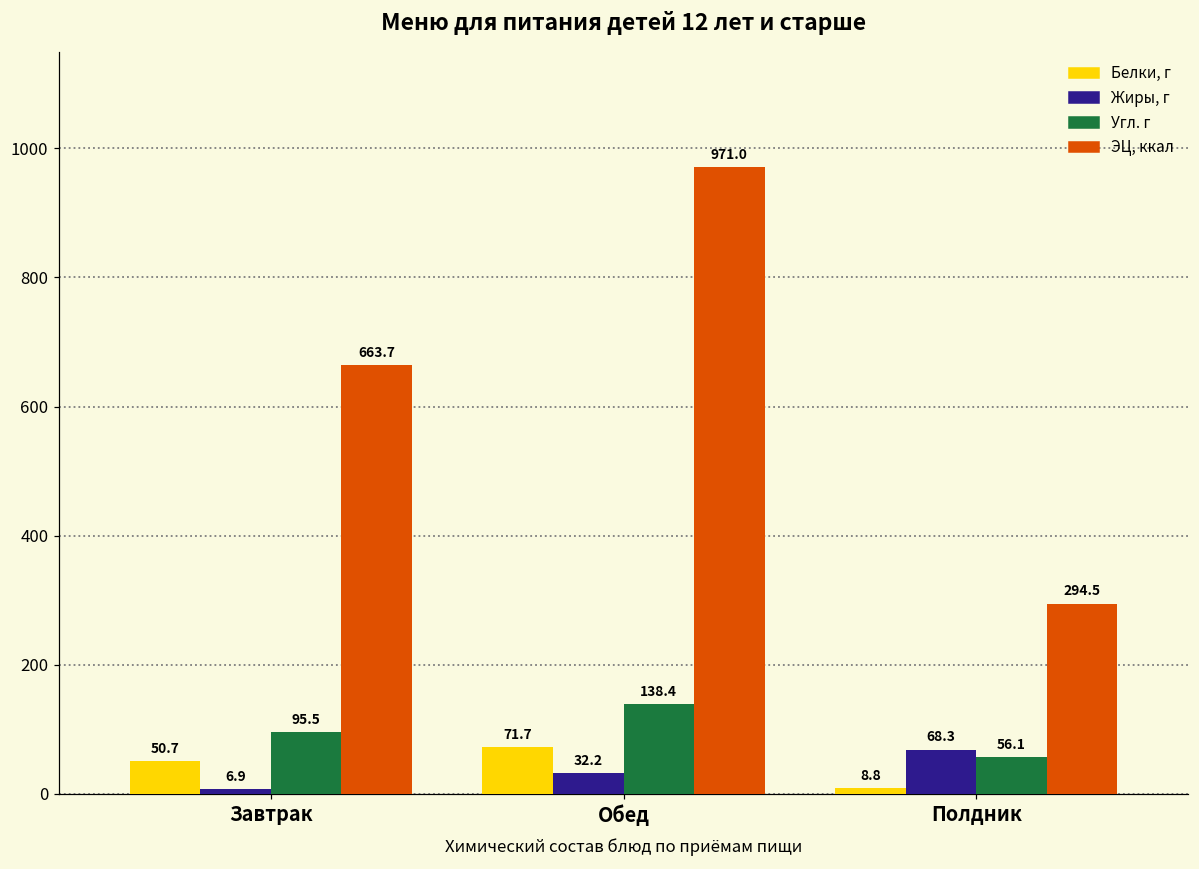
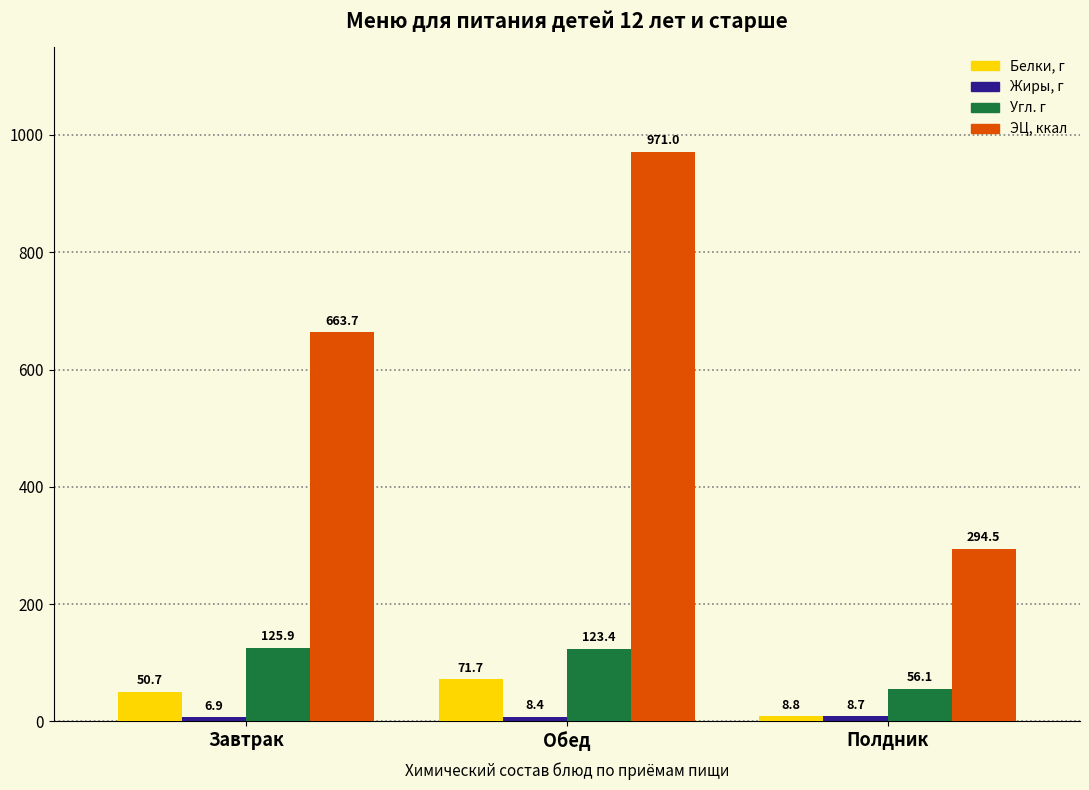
  {
    "Белки, г": {
      "Завтрак": 50.7,
      "Обед": 71.7,
      "Полдник": 8.8
    },
    "Жиры, г": {
      "Завтрак": 6.9,
-     "Обед": 32.2,
-     "Полдник": 68.3
+     "Обед": 8.4,
+     "Полдник": 8.7
    },
    "Угл. г": {
-     "Завтрак": 95.5,
-     "Обед": 138.4,
+     "Завтрак": 125.9,
+     "Обед": 123.4,
      "Полдник": 56.1
    },
    "ЭЦ, ккал": {
      "Завтрак": 663.7,
      "Обед": 971.0,
      "Полдник": 294.5
    }
  }
